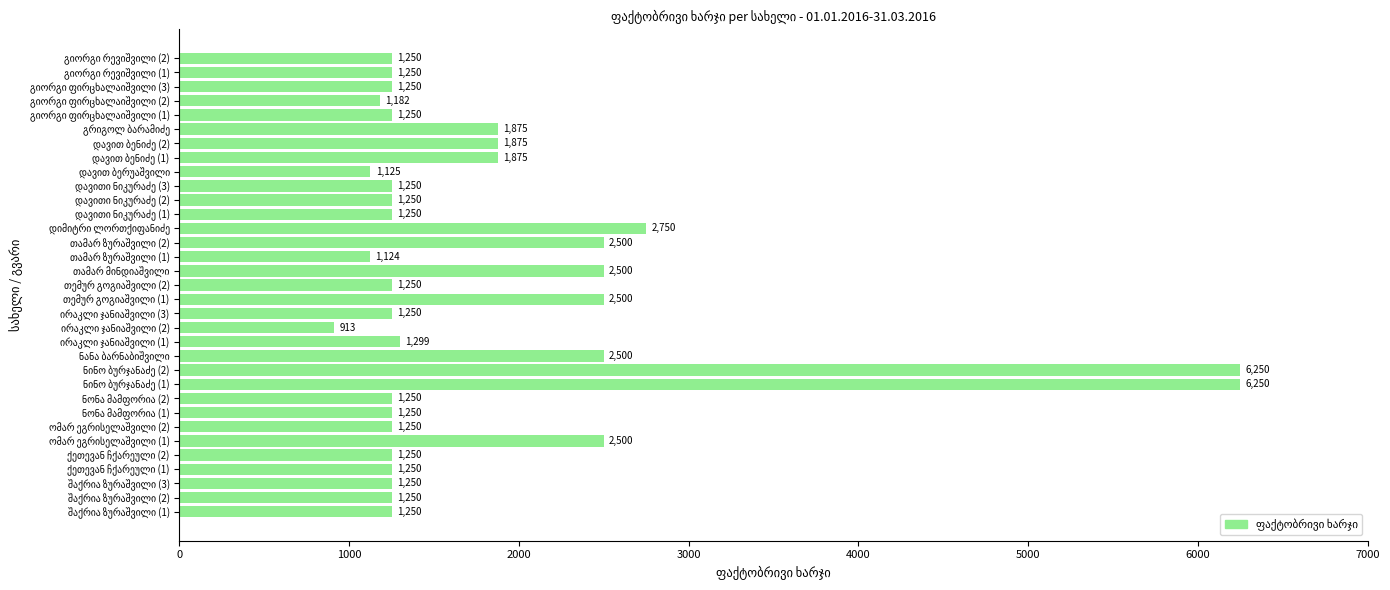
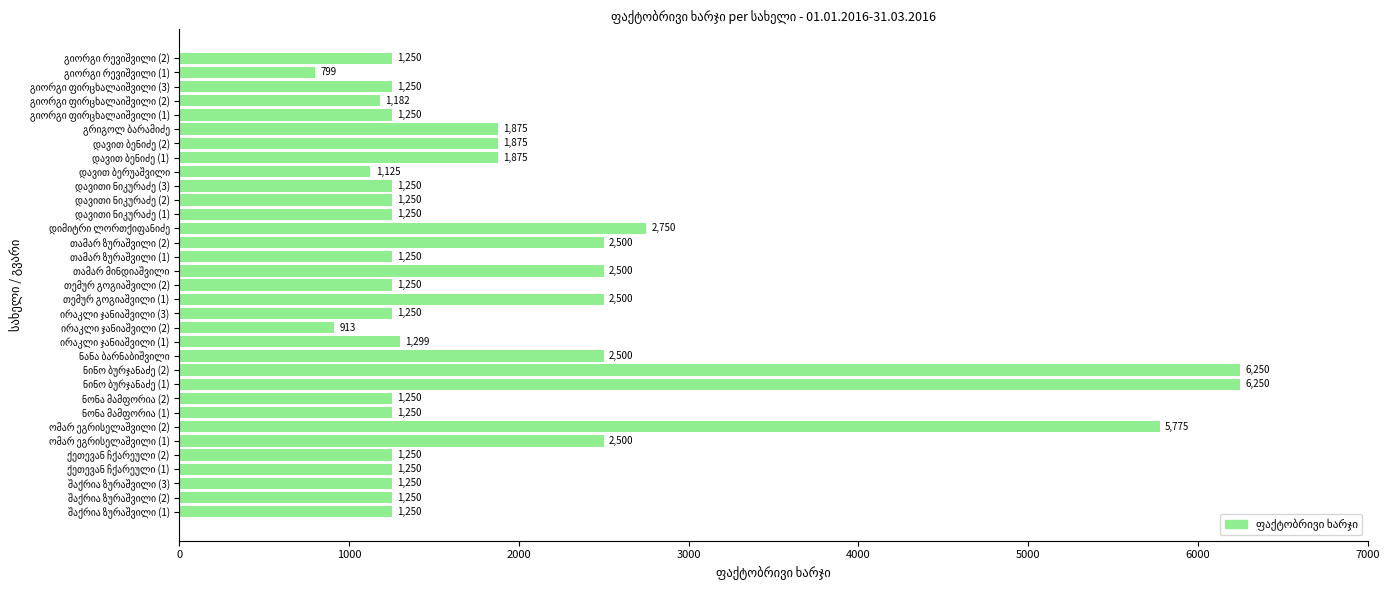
  {
    "გიორგი რევიშვილი (2)": "1,250",
-   "გიორგი რევიშვილი (1)": "1,250",
+   "გიორგი რევიშვილი (1)": "799",
    "გიორგი ფირცხალაიშვილი (3)": "1,250",
    "გიორგი ფირცხალაიშვილი (2)": "1,182",
    "გიორგი ფირცხალაიშვილი (1)": "1,250",
    "გრიგოლ ბარამიძე": "1,875",
    "დავით ბენიძე (2)": "1,875",
    "დავით ბენიძე (1)": "1,875",
    "დავით ბერუაშვილი": "1,125",
    "დავითი ნიკურაძე (3)": "1,250",
    "დავითი ნიკურაძე (2)": "1,250",
    "დავითი ნიკურაძე (1)": "1,250",
    "დიმიტრი ლორთქიფანიძე": "2,750",
    "თამარ ზურაშვილი (2)": "2,500",
-   "თამარ ზურაშვილი (1)": "1,124",
+   "თამარ ზურაშვილი (1)": "1,250",
    "თამარ მინდიაშვილი": "2,500",
    "თემურ გოგიაშვილი (2)": "1,250",
    "თემურ გოგიაშვილი (1)": "2,500",
    "ირაკლი ჯანიაშვილი (3)": "1,250",
    "ირაკლი ჯანიაშვილი (2)": "913",
    "ირაკლი ჯანიაშვილი (1)": "1,299",
    "ნანა ბარნაბიშვილი": "2,500",
    "ნინო ბურჯანაძე (2)": "6,250",
    "ნინო ბურჯანაძე (1)": "6,250",
    "ნონა მამფორია (2)": "1,250",
    "ნონა მამფორია (1)": "1,250",
-   "ომარ ეგრისელაშვილი (2)": "1,250",
+   "ომარ ეგრისელაშვილი (2)": "5,775",
    "ომარ ეგრისელაშვილი (1)": "2,500",
    "ქეთევან ჩქარეული (2)": "1,250",
    "ქეთევან ჩქარეული (1)": "1,250",
    "შაქრია ზურაშვილი (3)": "1,250",
    "შაქრია ზურაშვილი (2)": "1,250",
    "შაქრია ზურაშვილი (1)": "1,250"
  }
